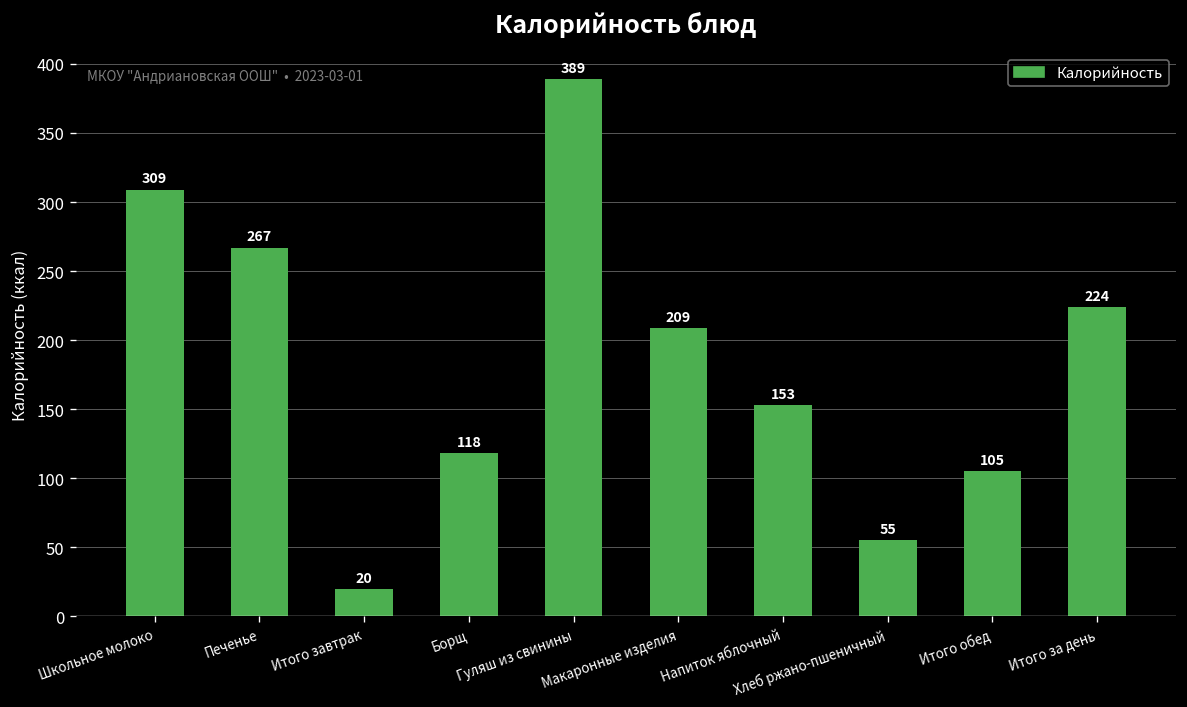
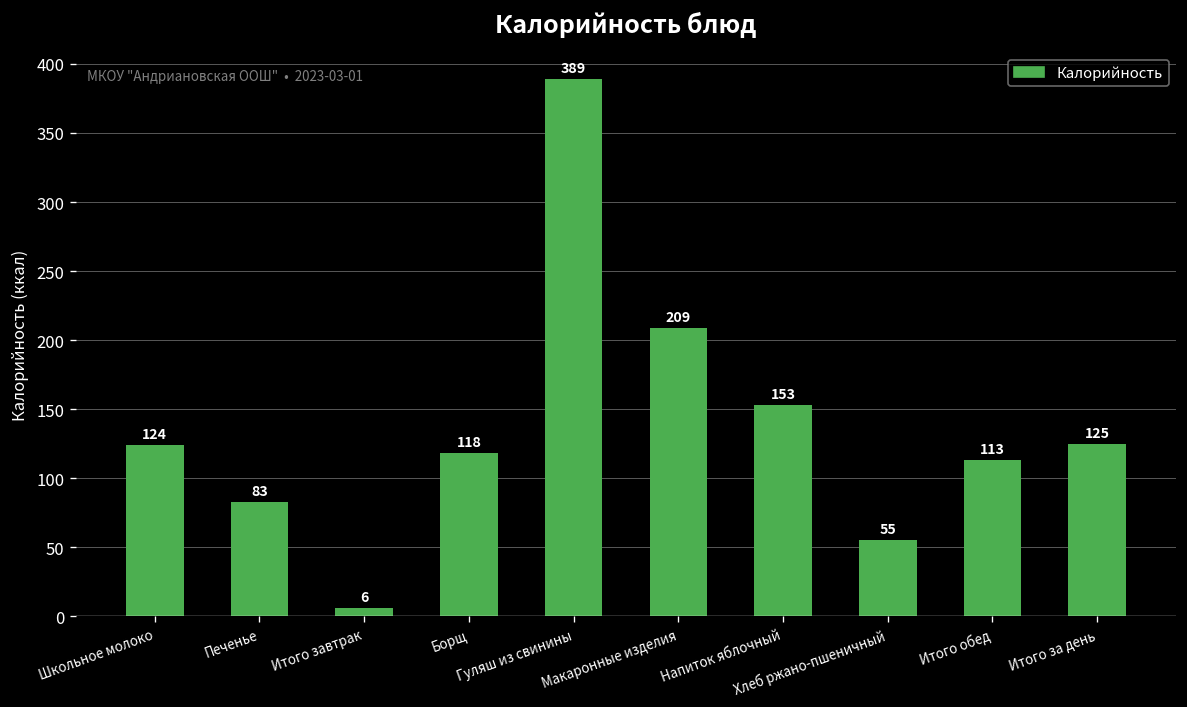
  {
-   "Школьное молоко": 309,
-   "Печенье": 267,
-   "Итого завтрак": 20,
+   "Школьное молоко": 124,
+   "Печенье": 83,
+   "Итого завтрак": 6,
    "Борщ": 118,
    "Гуляш из свинины": 389,
    "Макаронные изделия": 209,
    "Напиток яблочный": 153,
    "Хлеб ржано-пшеничный": 55,
-   "Итого обед": 105,
-   "Итого за день": 224
+   "Итого обед": 113,
+   "Итого за день": 125
  }
